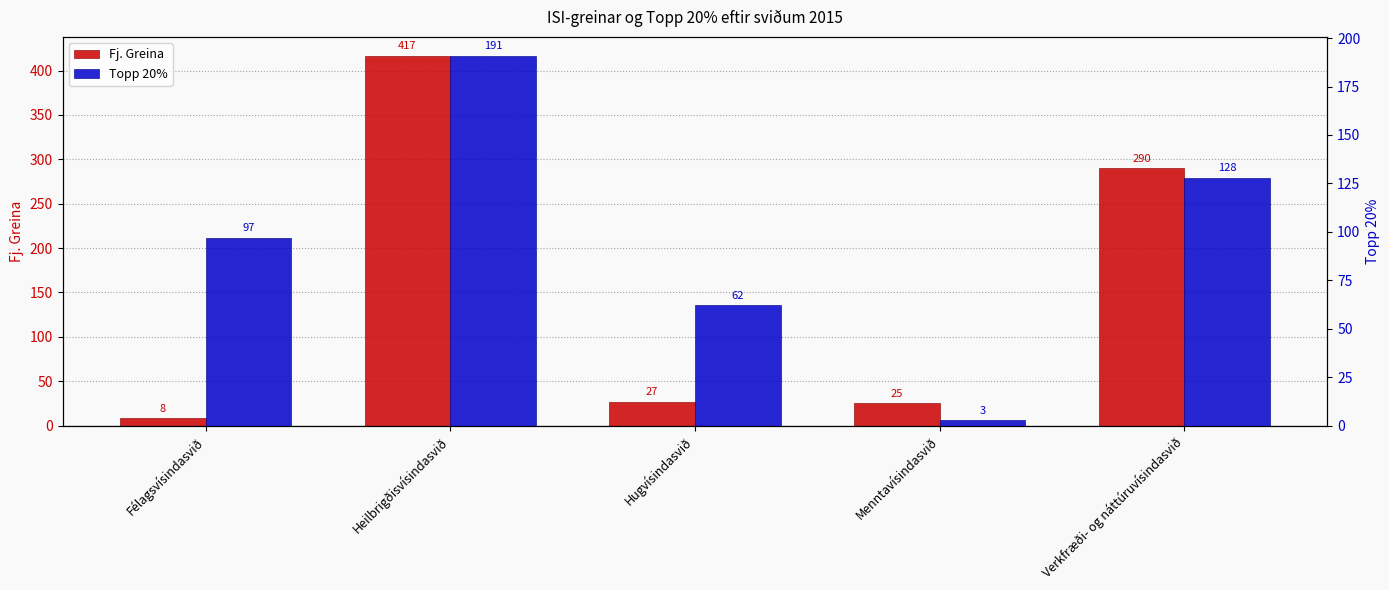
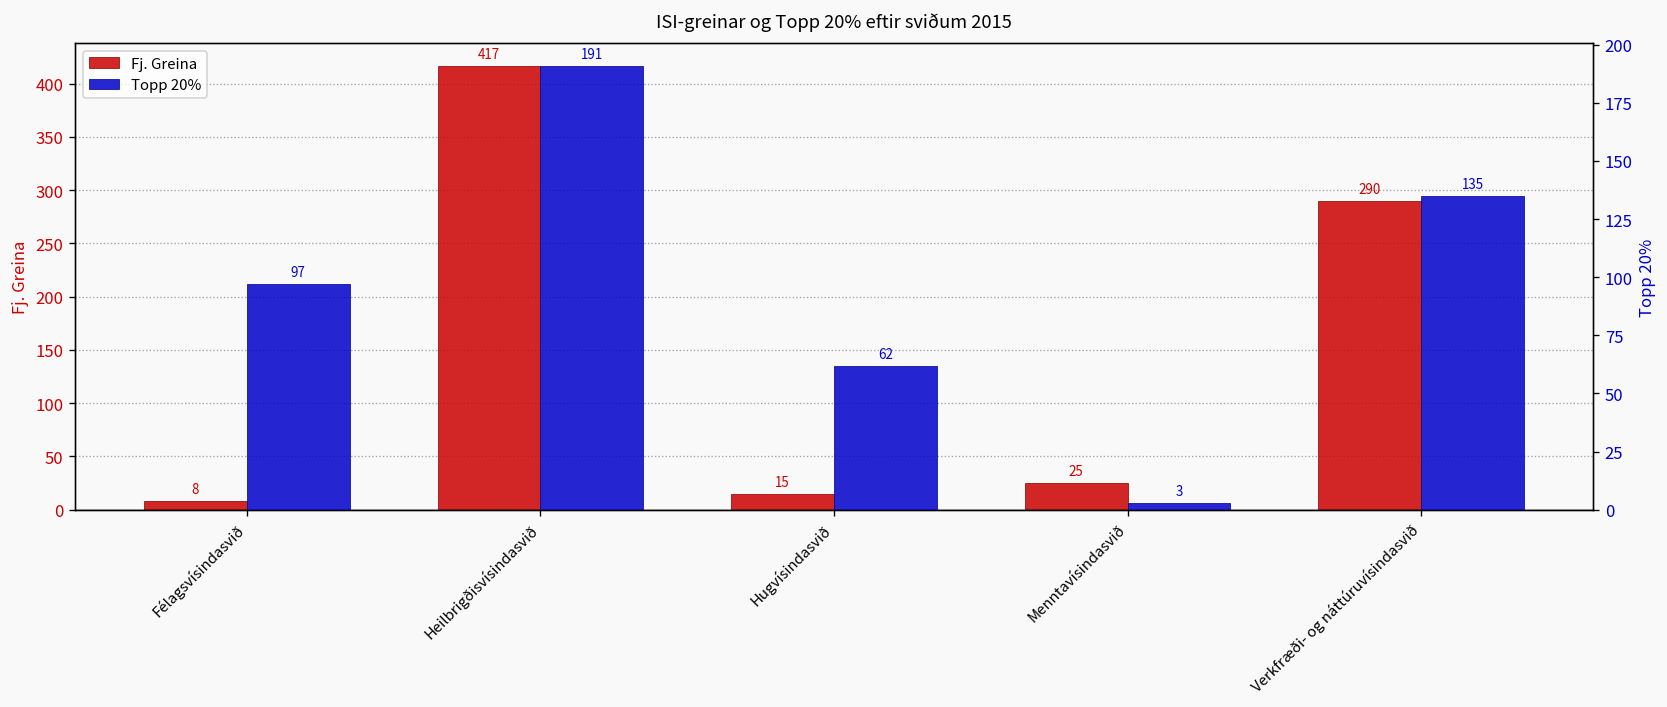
  {
    "Fj. Greina": {
      "Félagsvísindasvið": 8,
      "Heilbrigðisvísindasvið": 417,
-     "Hugvísindasvið": 27,
+     "Hugvísindasvið": 15,
      "Menntavísindasvið": 25,
      "Verkfræði- og náttúruvísindasvið": 290
    },
    "Topp 20%": {
      "Félagsvísindasvið": 97,
      "Heilbrigðisvísindasvið": 191,
      "Hugvísindasvið": 62,
      "Menntavísindasvið": 3,
-     "Verkfræði- og náttúruvísindasvið": 128
+     "Verkfræði- og náttúruvísindasvið": 135
    }
  }
